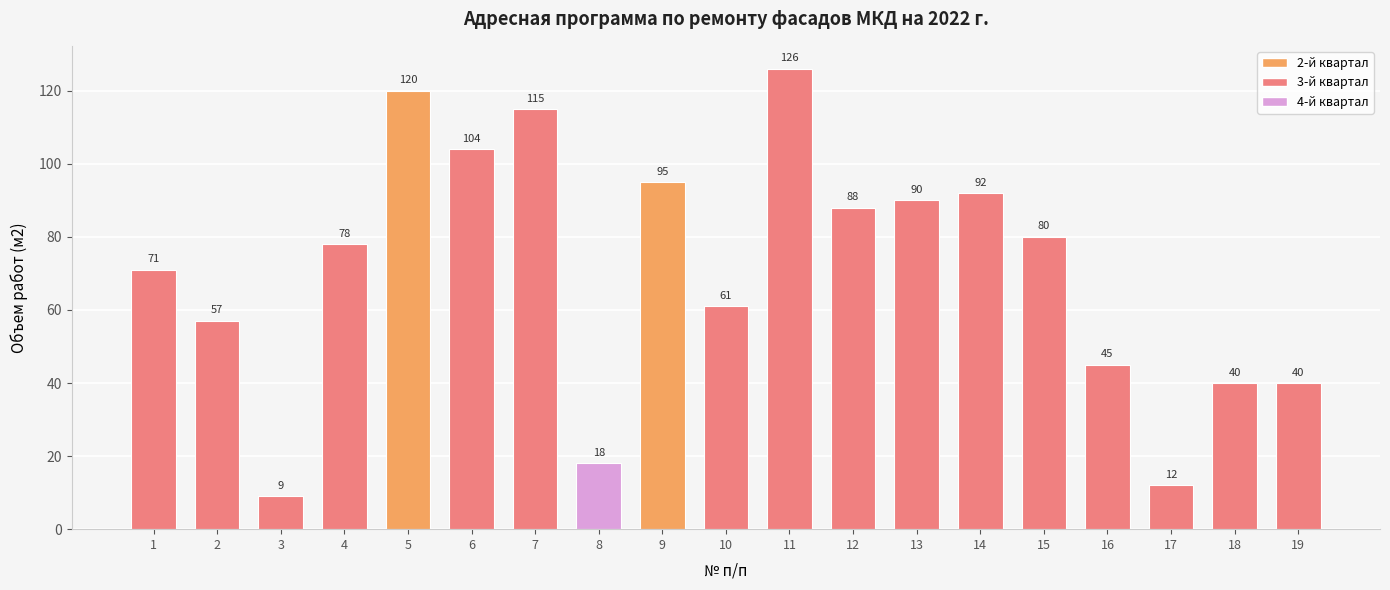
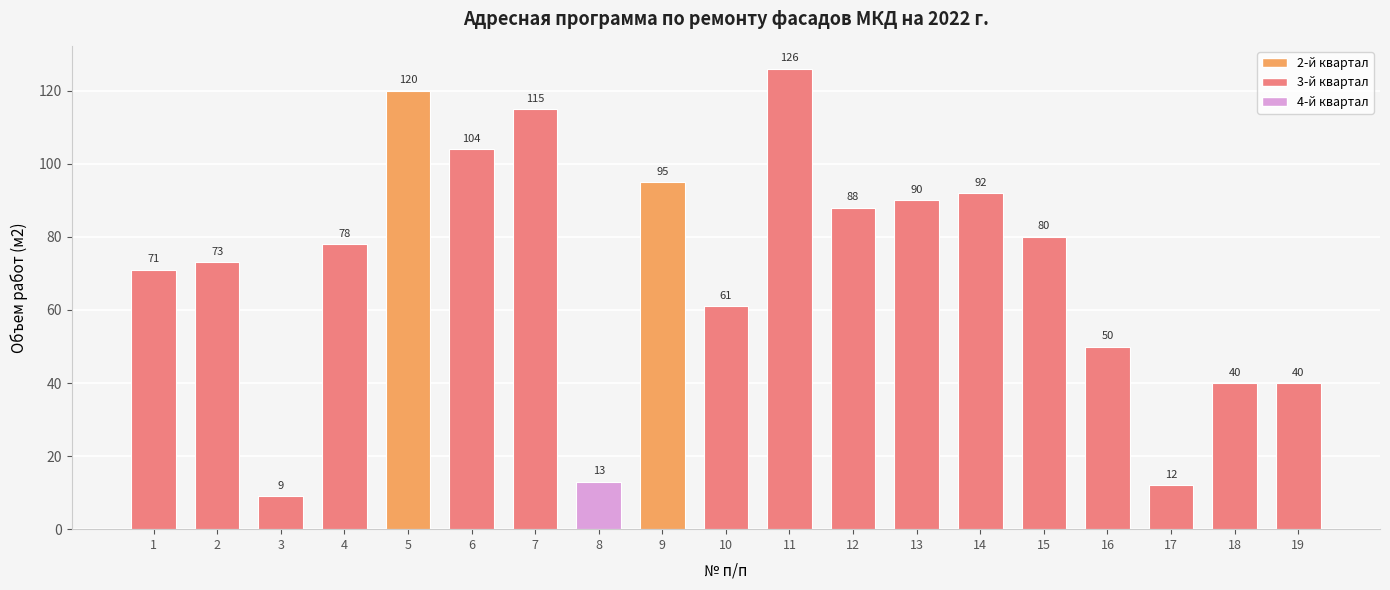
  {
    "1": 71,
-   "2": 57,
+   "2": 73,
    "3": 9,
    "4": 78,
    "5": 120,
    "6": 104,
    "7": 115,
-   "8": 18,
+   "8": 13,
    "9": 95,
    "10": 61,
    "11": 126,
    "12": 88,
    "13": 90,
    "14": 92,
    "15": 80,
-   "16": 45,
+   "16": 50,
    "17": 12,
    "18": 40,
    "19": 40
  }
